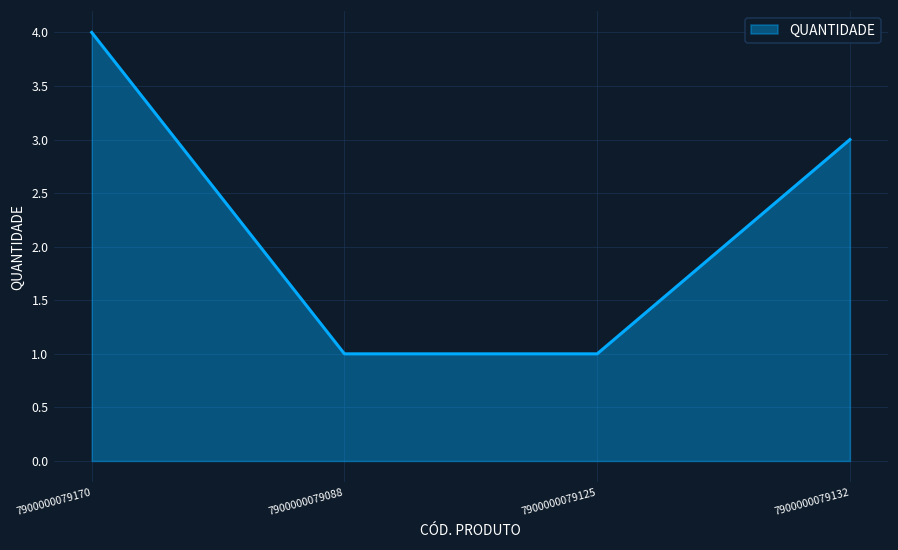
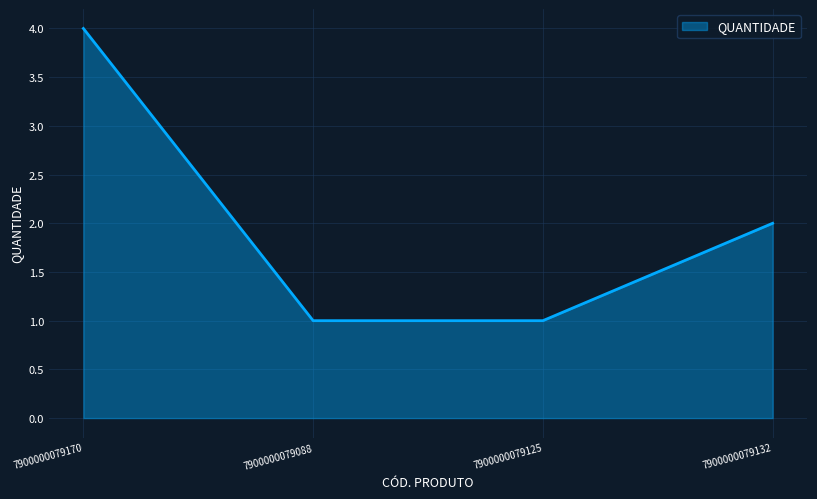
  {
    "7900000079170": 4,
    "7900000079088": 1,
    "7900000079125": 1,
-   "7900000079132": 3
+   "7900000079132": 2
  }
